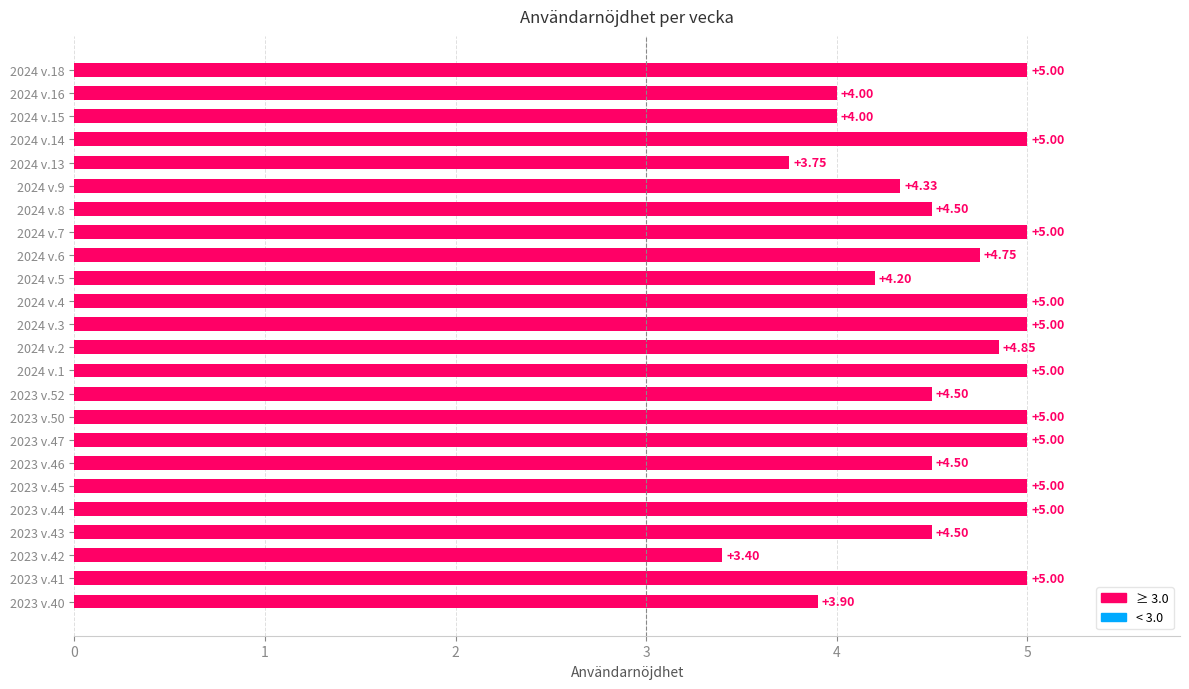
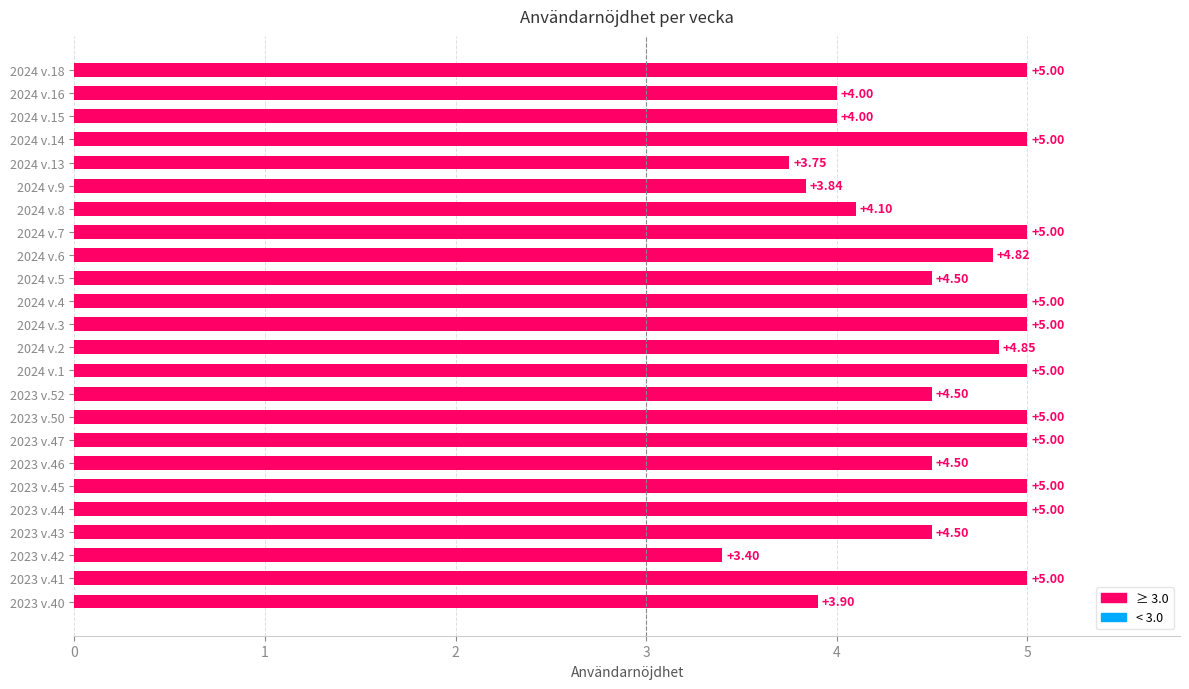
  {
    "2024 v.18": "+5.00",
    "2024 v.16": "+4.00",
    "2024 v.15": "+4.00",
    "2024 v.14": "+5.00",
    "2024 v.13": "+3.75",
-   "2024 v.9": "+4.33",
-   "2024 v.8": "+4.50",
+   "2024 v.9": "+3.84",
+   "2024 v.8": "+4.10",
    "2024 v.7": "+5.00",
-   "2024 v.6": "+4.75",
-   "2024 v.5": "+4.20",
+   "2024 v.6": "+4.82",
+   "2024 v.5": "+4.50",
    "2024 v.4": "+5.00",
    "2024 v.3": "+5.00",
    "2024 v.2": "+4.85",
    "2024 v.1": "+5.00",
    "2023 v.52": "+4.50",
    "2023 v.50": "+5.00",
    "2023 v.47": "+5.00",
    "2023 v.46": "+4.50",
    "2023 v.45": "+5.00",
    "2023 v.44": "+5.00",
    "2023 v.43": "+4.50",
    "2023 v.42": "+3.40",
    "2023 v.41": "+5.00",
    "2023 v.40": "+3.90"
  }
